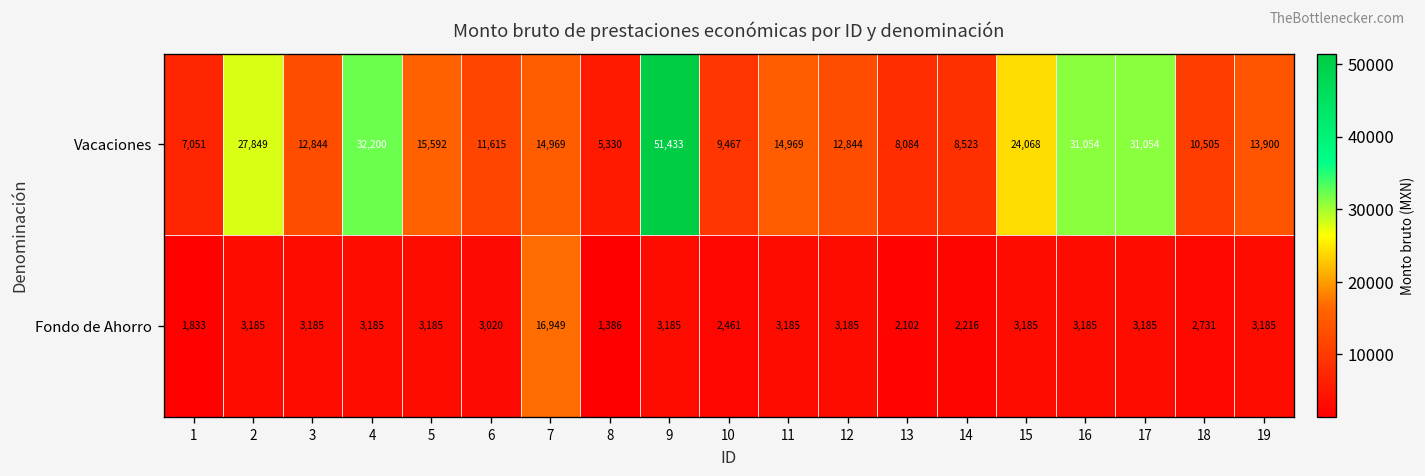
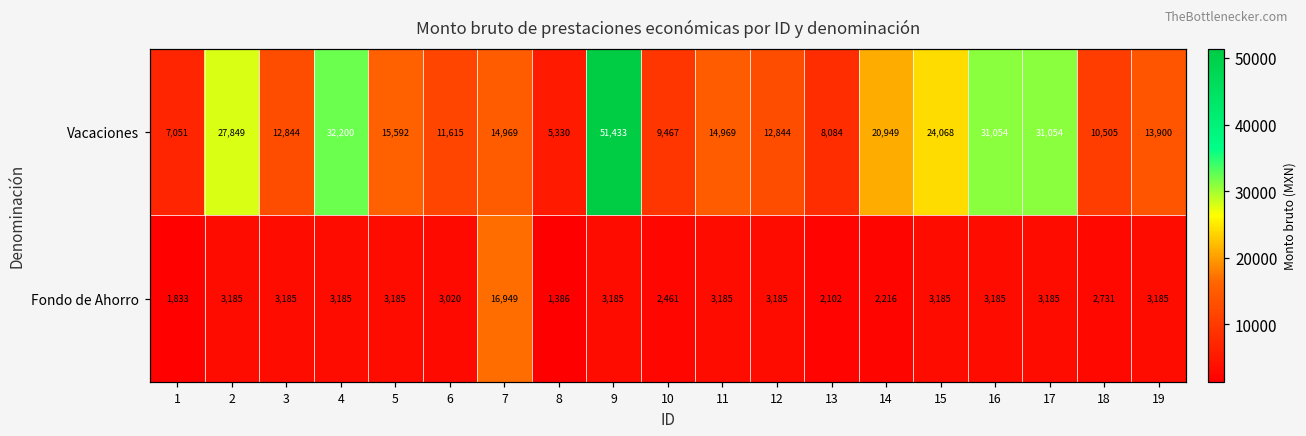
  {
    "Vacaciones": {
      "1": "7,051",
      "2": "27,849",
      "3": "12,844",
      "4": "32,200",
      "5": "15,592",
      "6": "11,615",
      "7": "14,969",
      "8": "5,330",
      "9": "51,433",
      "10": "9,467",
      "11": "14,969",
      "12": "12,844",
      "13": "8,084",
-     "14": "8,523",
+     "14": "20,949",
      "15": "24,068",
      "16": "31,054",
      "17": "31,054",
      "18": "10,505",
      "19": "13,900"
    },
    "Fondo de Ahorro": {
      "1": "1,833",
      "2": "3,185",
      "3": "3,185",
      "4": "3,185",
      "5": "3,185",
      "6": "3,020",
      "7": "16,949",
      "8": "1,386",
      "9": "3,185",
      "10": "2,461",
      "11": "3,185",
      "12": "3,185",
      "13": "2,102",
      "14": "2,216",
      "15": "3,185",
      "16": "3,185",
      "17": "3,185",
      "18": "2,731",
      "19": "3,185"
    }
  }
